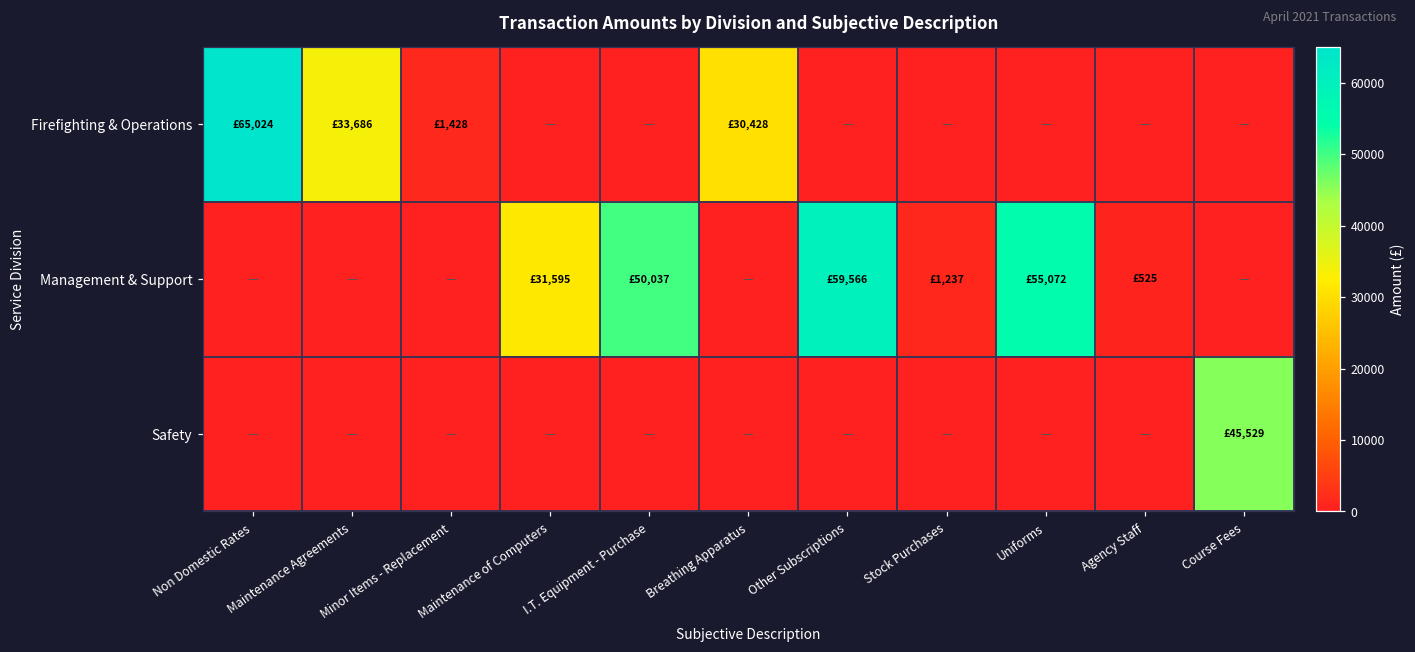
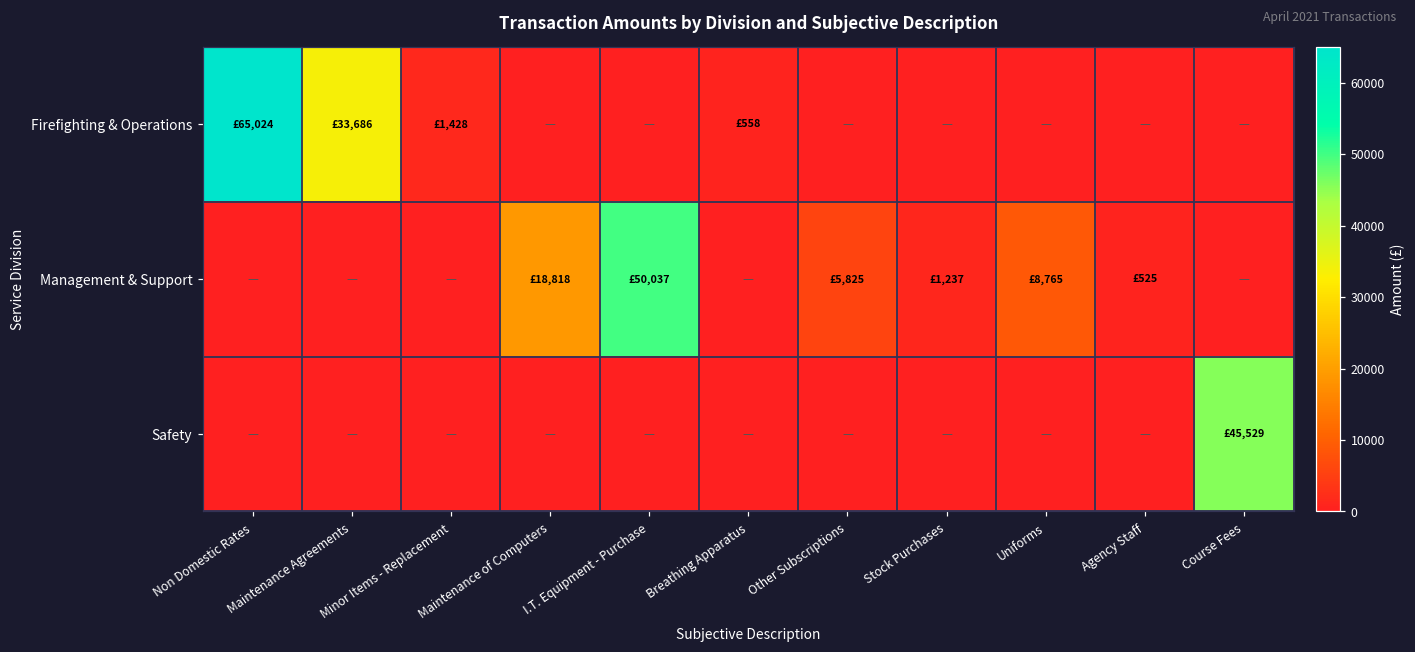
  {
    "Firefighting & Operations": {
      "Non Domestic Rates": "£65,024",
      "Maintenance Agreements": "£33,686",
      "Minor Items - Replacement": "£1,428",
-     "Breathing Apparatus": "£30,428"
+     "Breathing Apparatus": "£558"
    },
    "Management & Support": {
-     "Maintenance of Computers": "£31,595",
+     "Maintenance of Computers": "£18,818",
      "I.T. Equipment - Purchase": "£50,037",
-     "Other Subscriptions": "£59,566",
+     "Other Subscriptions": "£5,825",
      "Stock Purchases": "£1,237",
-     "Uniforms": "£55,072",
+     "Uniforms": "£8,765",
      "Agency Staff": "£525"
    },
    "Safety": {
      "Course Fees": "£45,529"
    }
  }
